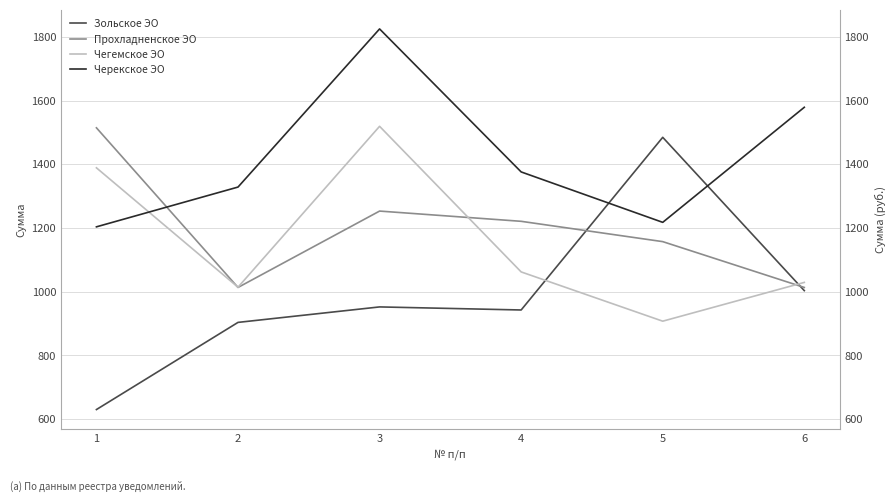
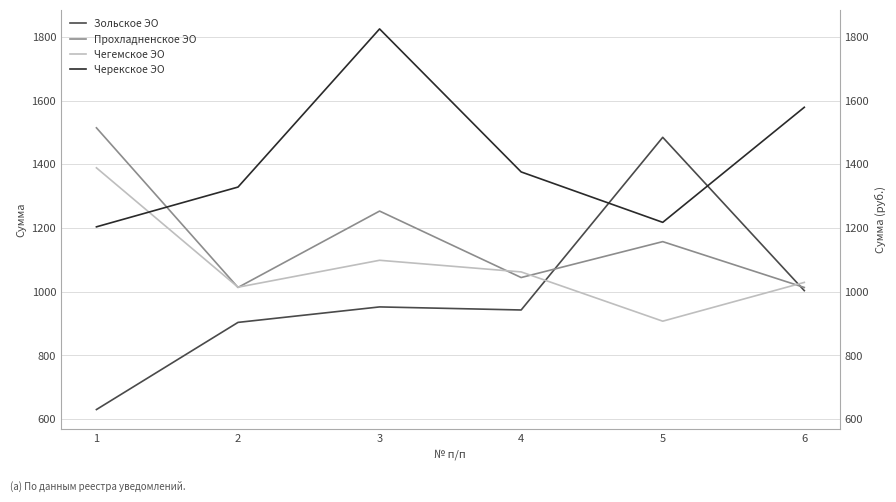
  {
    "Прохладненское ЭО": {
      "1": 1510,
      "3": 1250,
-     "4": 1220,
+     "4": 1040,
      "5": 1160,
      "6": 1010
    },
    "Чегемское ЭО": {
      "1": 1390,
-     "3": 1520,
+     "3": 1100,
      "4": 1060,
      "5": 910,
      "6": 1030
    }
  }
